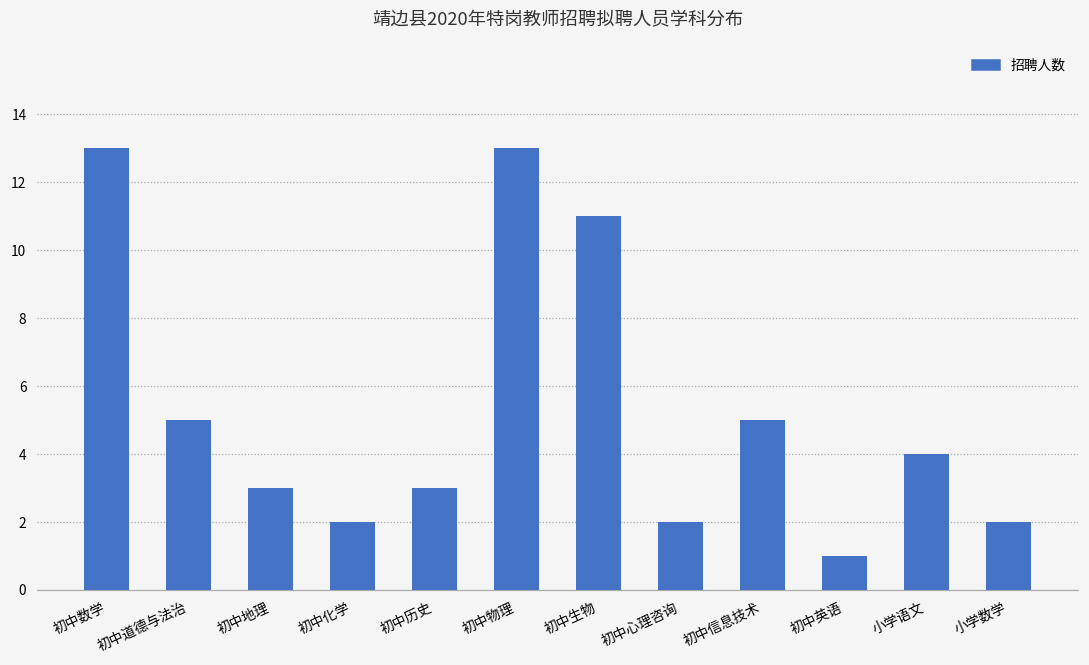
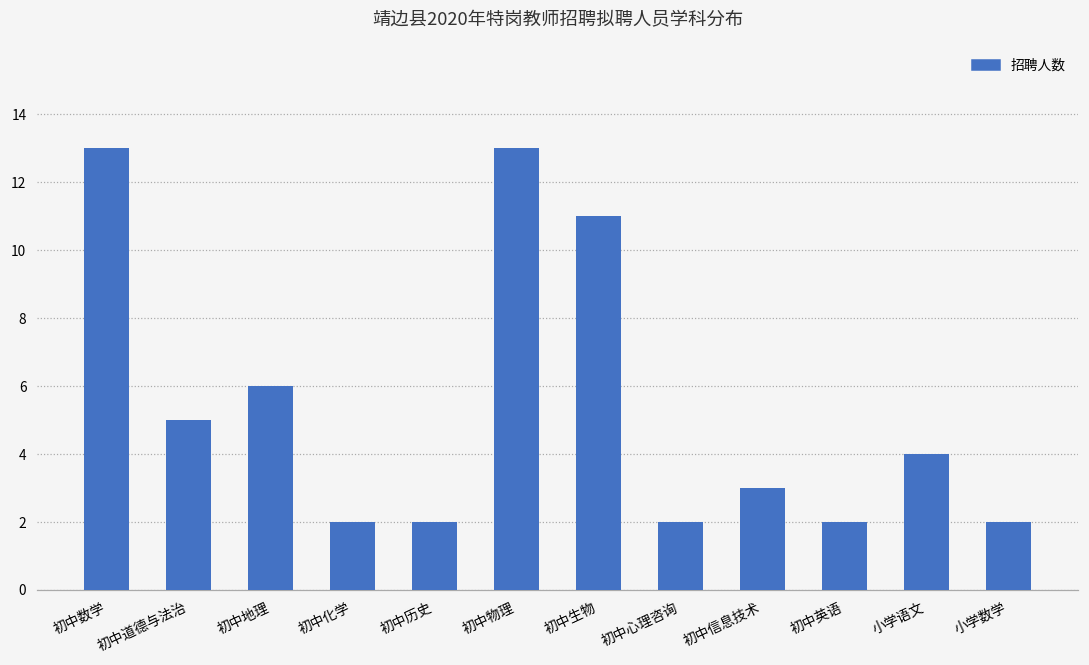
  {
    "初中数学": 13,
    "初中道德与法治": 5,
-   "初中地理": 3,
+   "初中地理": 6,
    "初中化学": 2,
-   "初中历史": 3,
+   "初中历史": 2,
    "初中物理": 13,
    "初中生物": 11,
    "初中心理咨询": 2,
-   "初中信息技术": 5,
-   "初中英语": 1,
+   "初中信息技术": 3,
+   "初中英语": 2,
    "小学语文": 4,
    "小学数学": 2
  }
